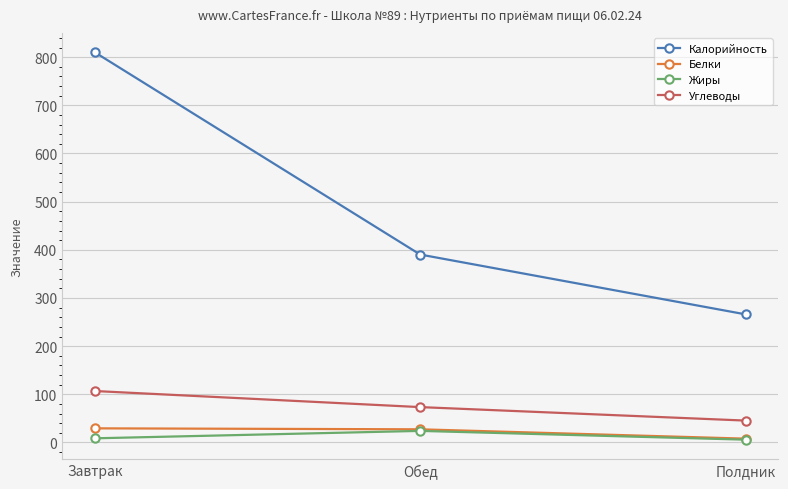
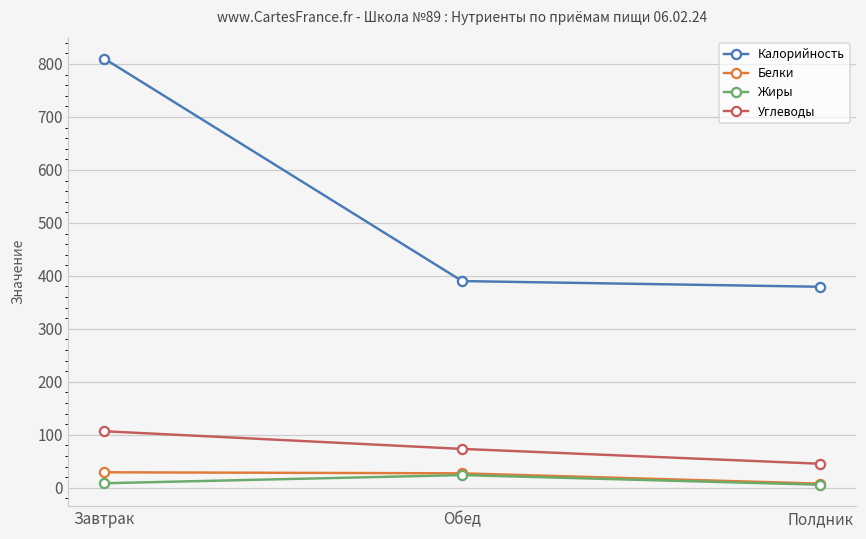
  {
    "Калорийность": {
      "Завтрак": 810,
      "Обед": 390,
-     "Полдник": 270
+     "Полдник": 380
    },
    "Жиры": {
      "Завтрак": 10
    }
  }
